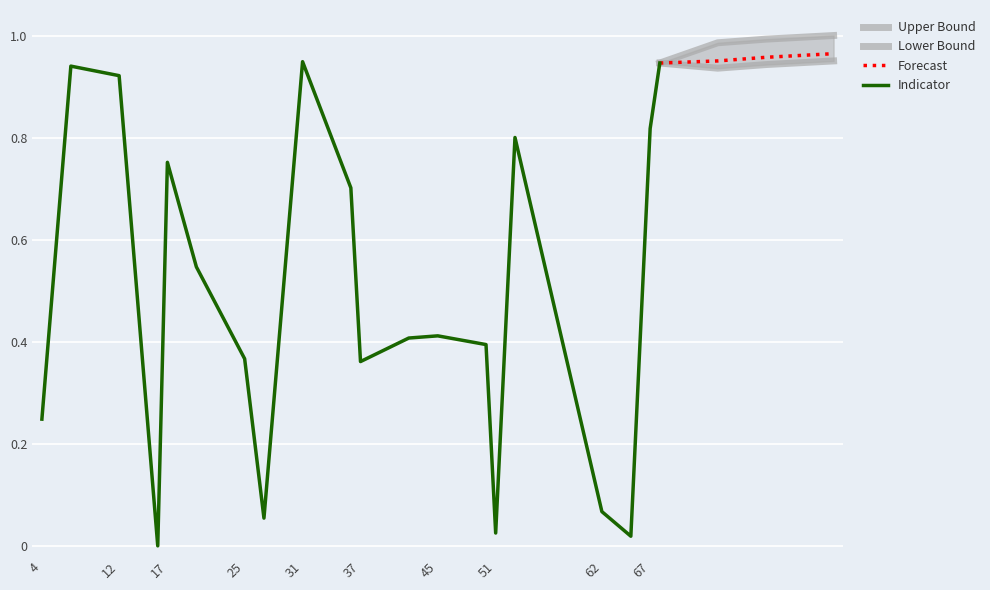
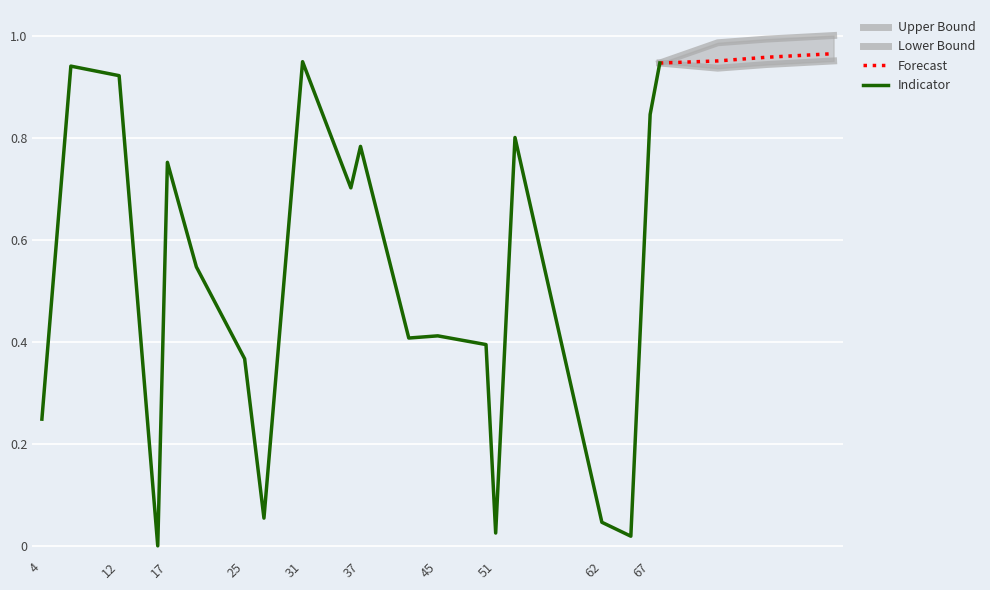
  {
    "Indicator": {
      "4": 0.25,
      "12": 0.92,
      "17": 0.75,
      "25": 0.37,
      "31": 0.95,
-     "37": 0.36,
+     "37": 0.78,
      "45": 0.41,
      "51": 0.03,
-     "62": 0.07,
-     "67": 0.82
+     "62": 0.05,
+     "67": 0.85
    }
  }
